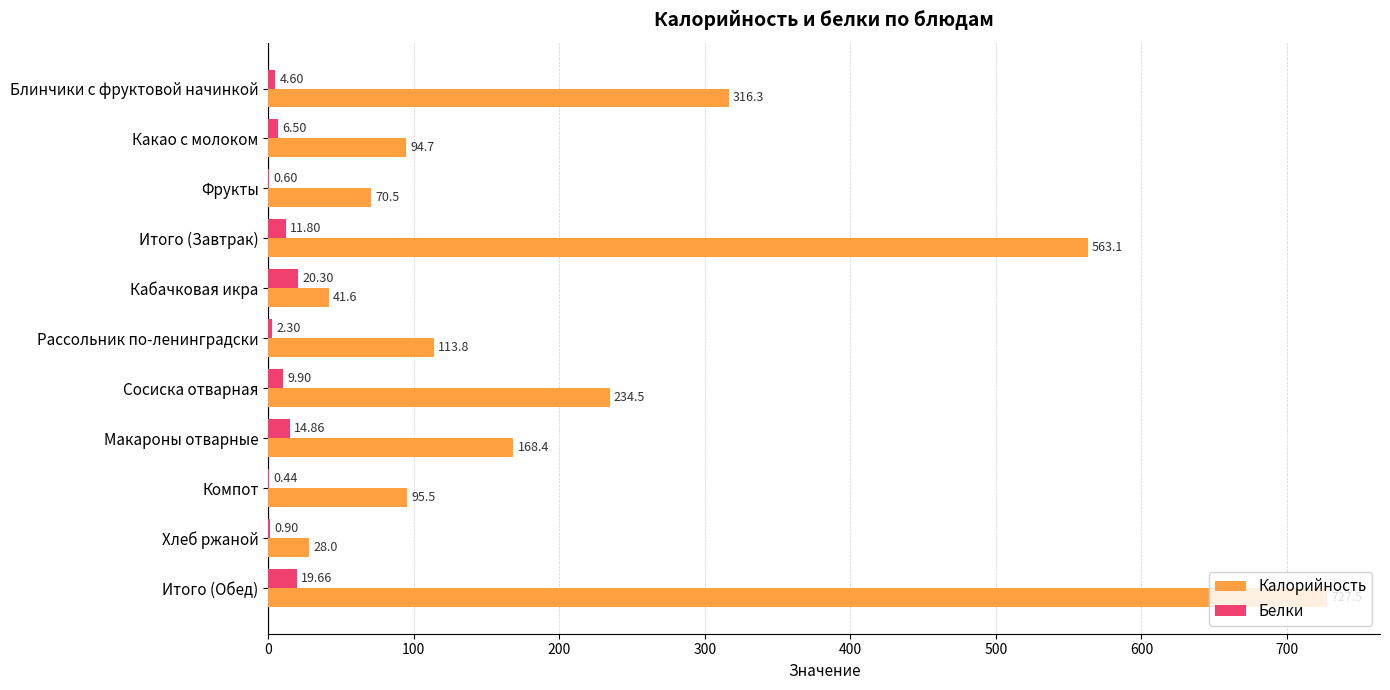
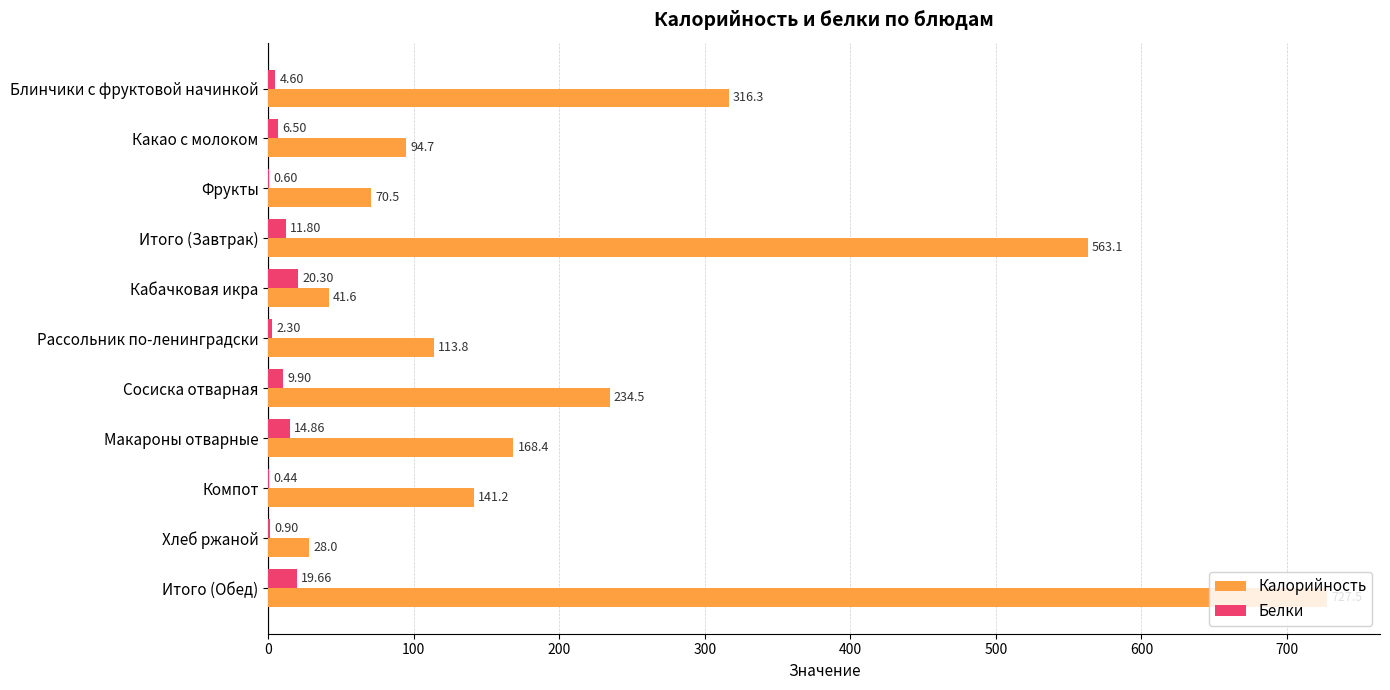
  {
    "Калорийность": {
      "Блинчики с фруктовой начинкой": 316.3,
      "Какао с молоком": 94.7,
      "Фрукты": 70.5,
      "Итого (Завтрак)": 563.1,
      "Кабачковая икра": 41.6,
      "Рассольник по-ленинградски": 113.8,
      "Сосиска отварная": 234.5,
      "Макароны отварные": 168.4,
-     "Компот": 95.5,
+     "Компот": 141.2,
      "Хлеб ржаной": 28.0
    },
    "Белки": {
      "Блинчики с фруктовой начинкой": 4.60,
      "Какао с молоком": 6.50,
      "Фрукты": 0.60,
      "Итого (Завтрак)": 11.80,
      "Кабачковая икра": 20.30,
      "Рассольник по-ленинградски": 2.30,
      "Сосиска отварная": 9.90,
      "Макароны отварные": 14.86,
      "Компот": 0.44,
      "Хлеб ржаной": 0.90,
      "Итого (Обед)": 19.66
    }
  }
